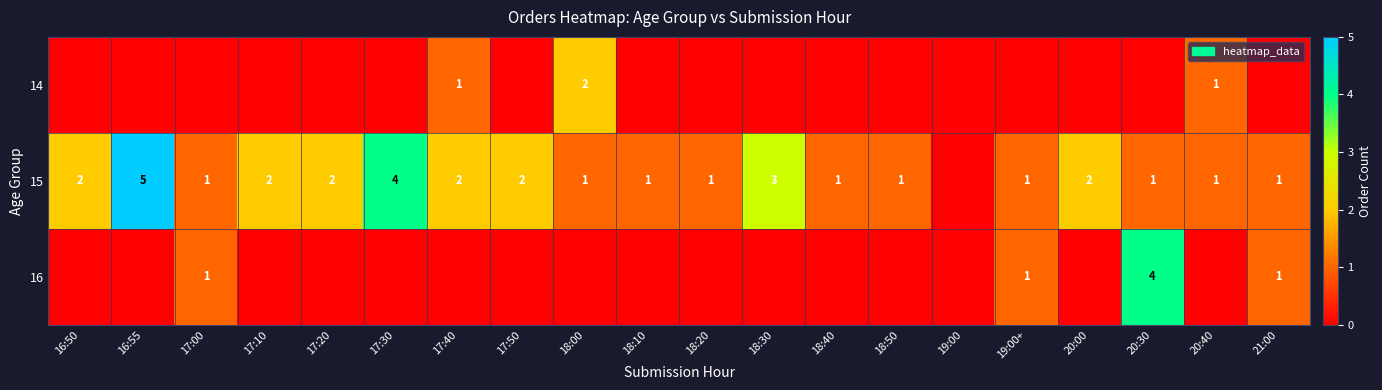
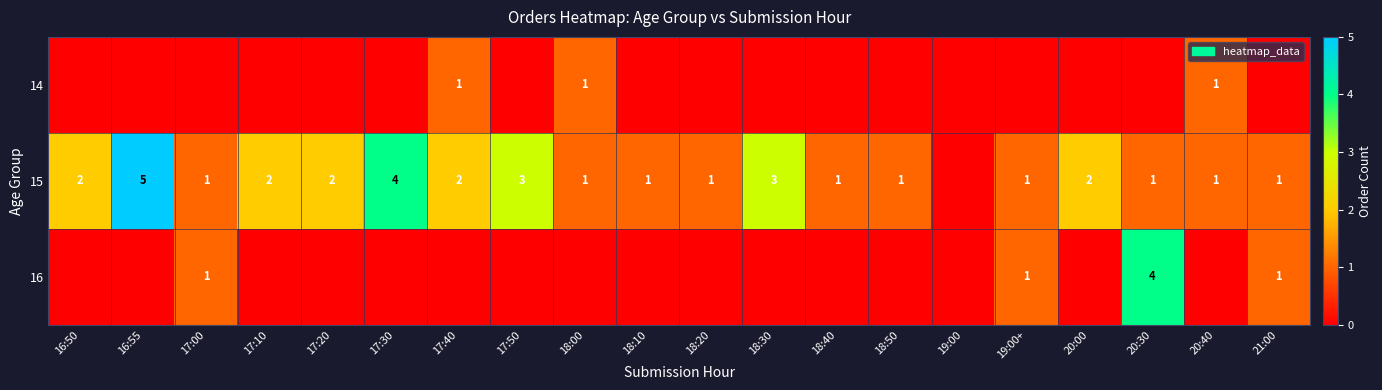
  {
    "14": {
      "17:40": 1,
-     "18:00": 2,
+     "18:00": 1,
      "20:40": 1
    },
    "15": {
      "16:50": 2,
      "16:55": 5,
      "17:00": 1,
      "17:10": 2,
      "17:20": 2,
      "17:30": 4,
      "17:40": 2,
-     "17:50": 2,
+     "17:50": 3,
      "18:00": 1,
      "18:10": 1,
      "18:20": 1,
      "18:30": 3,
      "18:40": 1,
      "18:50": 1,
      "19:00+": 1,
      "20:00": 2,
      "20:30": 1,
      "20:40": 1,
      "21:00": 1
    },
    "16": {
      "17:00": 1,
      "19:00+": 1,
      "20:30": 4,
      "21:00": 1
    }
  }
